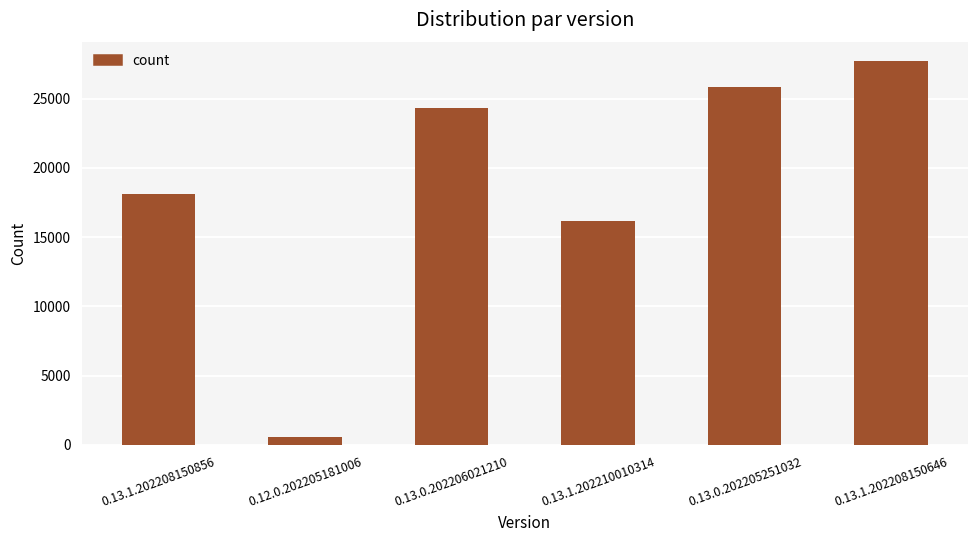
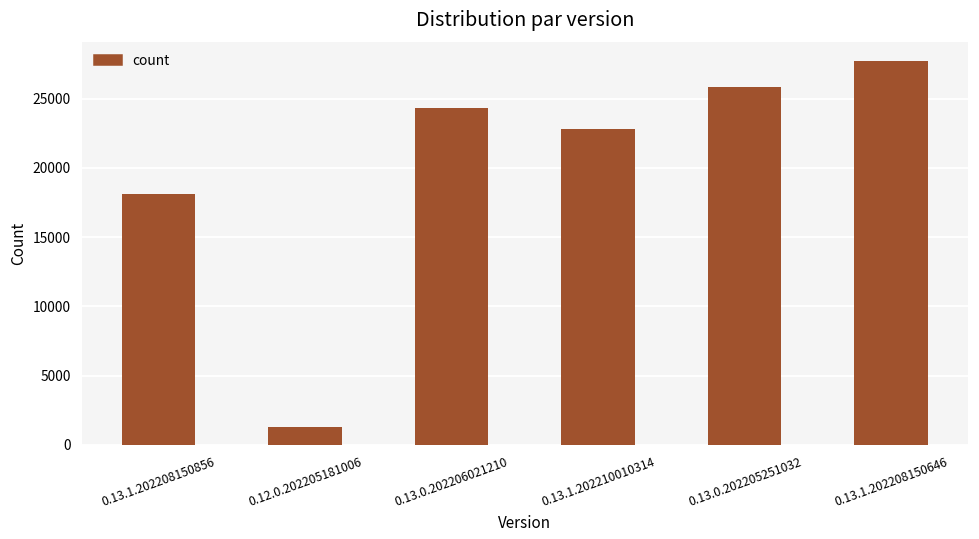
  {
    "0.13.1.202208150856": 18200,
-   "0.12.0.202205181006": 600,
+   "0.12.0.202205181006": 1300,
    "0.13.0.202206021210": 24300,
-   "0.13.1.202210010314": 16200,
+   "0.13.1.202210010314": 22800,
    "0.13.0.202205251032": 25800,
    "0.13.1.202208150646": 27700
  }
